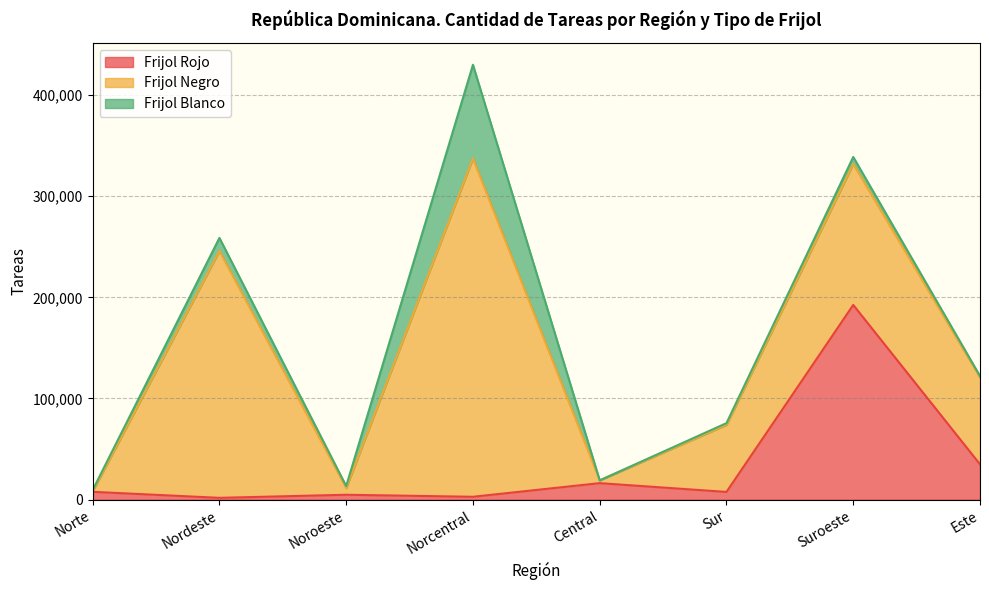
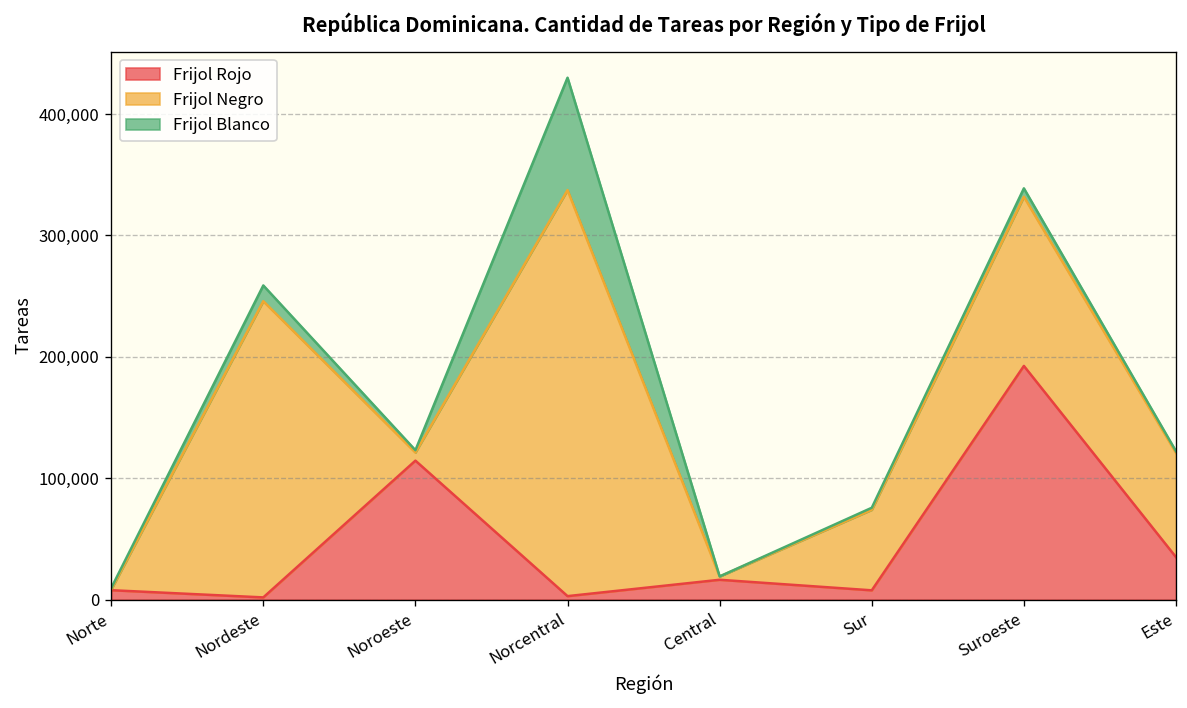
  {
    "Frijol Rojo": {
      "Nordeste": "2,000",
-     "Noroeste": "5,000",
+     "Noroeste": "114,000",
      "Norcentral": "3,000",
      "Central": "16,000",
      "Sur": "8,000",
      "Suroeste": "193,000",
      "Este": "35,000"
    },
    "Frijol Negro": {
      "Nordeste": "244,000",
      "Norcentral": "335,000",
      "Suroeste": "139,000"
    },
    "Frijol Blanco": {
      "Nordeste": "13,000",
      "Norcentral": "93,000",
      "Suroeste": "7,000"
    }
  }
